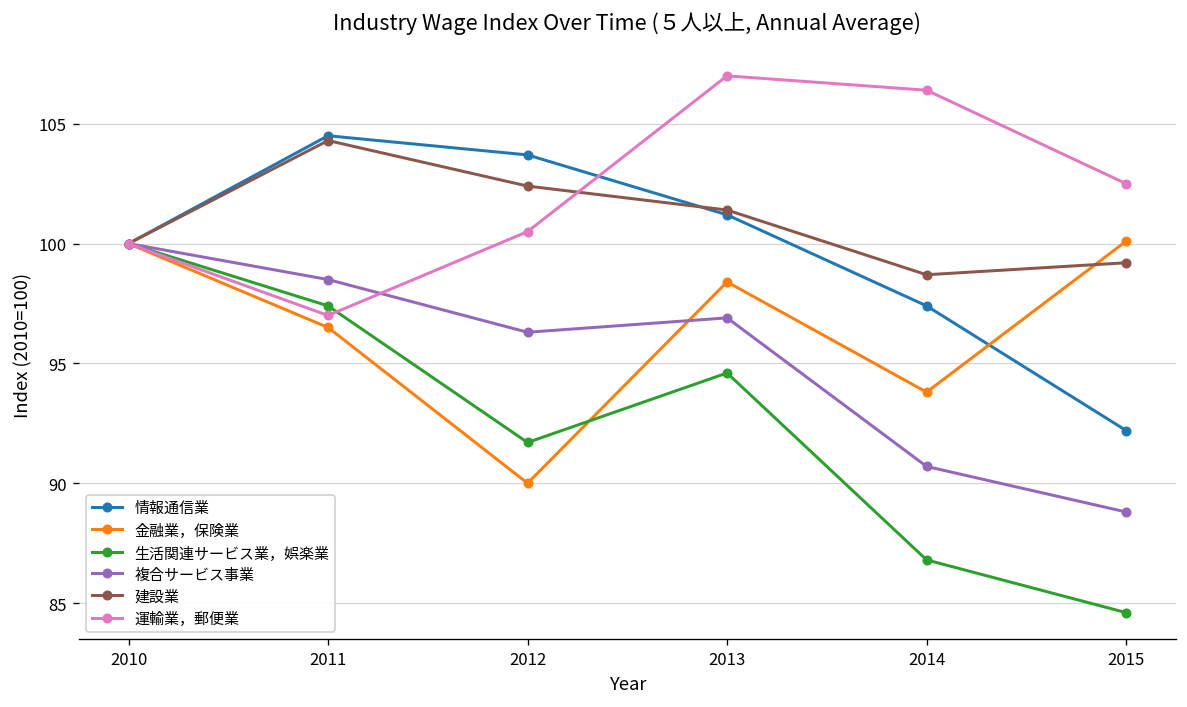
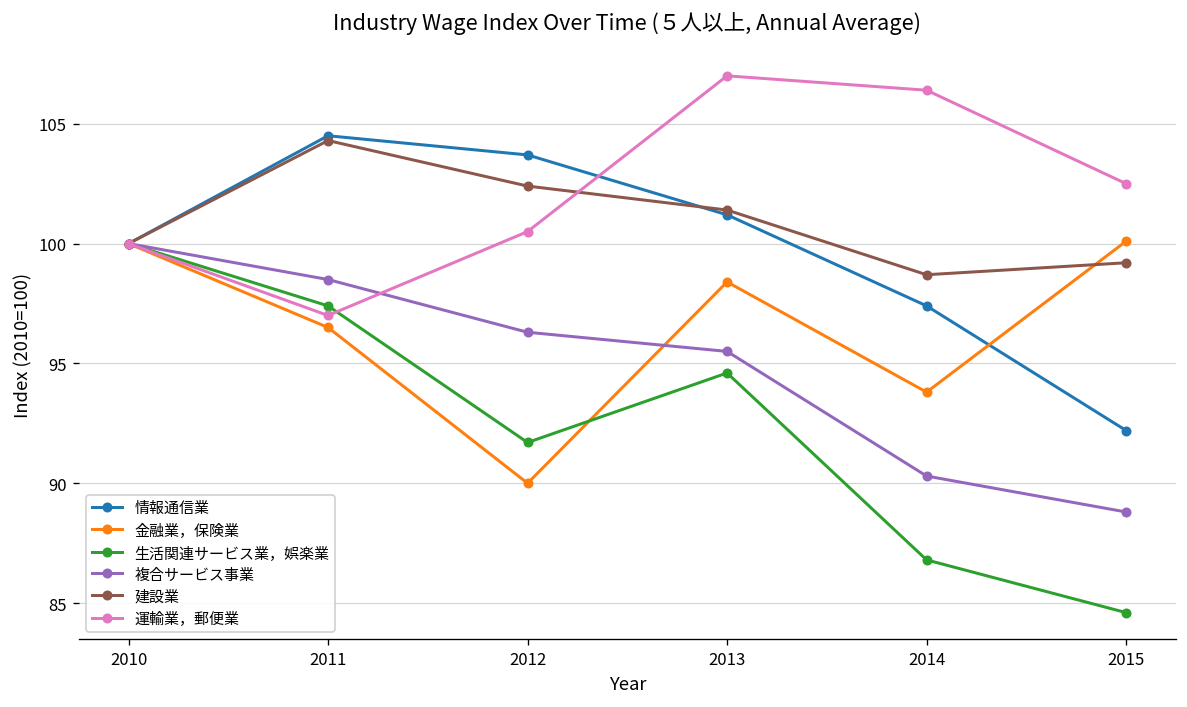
  {
    "情報通信業": {
      "2011": 104.5,
      "2012": 103.7,
      "2013": 101.2,
      "2014": 97.4,
      "2015": 92.2
    },
    "金融業，保険業": {
      "2011": 96.5,
      "2012": 90.0,
      "2013": 98.4,
      "2014": 93.8,
      "2015": 100.1
    },
    "生活関連サービス業，娯楽業": {
      "2011": 97.4,
      "2012": 91.7,
      "2013": 94.6,
      "2014": 86.8,
      "2015": 84.6
    },
    "複合サービス事業": {
      "2011": 98.5,
      "2012": 96.3,
-     "2013": 96.9,
-     "2014": 90.7,
+     "2013": 95.5,
+     "2014": 90.3,
      "2015": 88.8
    },
    "建設業": {
      "2011": 104.3,
      "2012": 102.4,
      "2013": 101.4,
      "2014": 98.7,
      "2015": 99.2
    },
    "運輸業，郵便業": {
      "2011": 97.0,
      "2012": 100.5,
      "2013": 107.0,
      "2014": 106.4,
      "2015": 102.5
    }
  }
